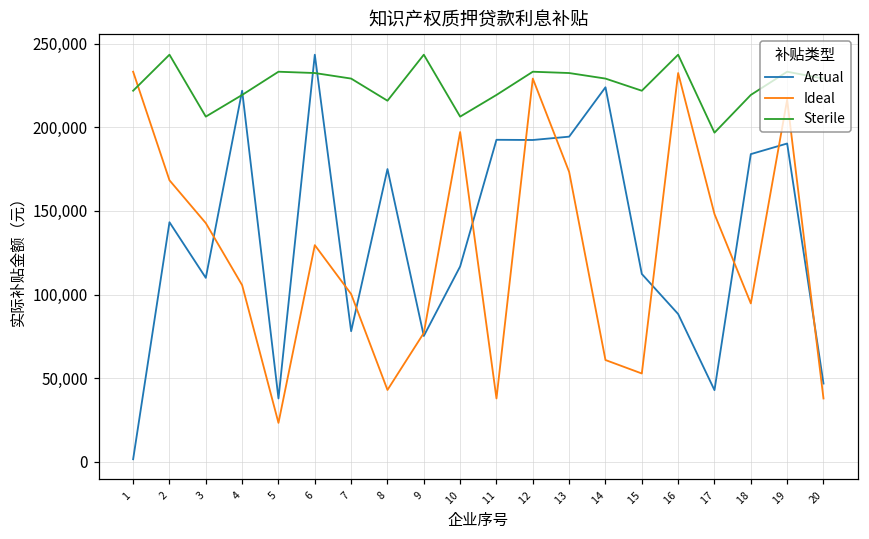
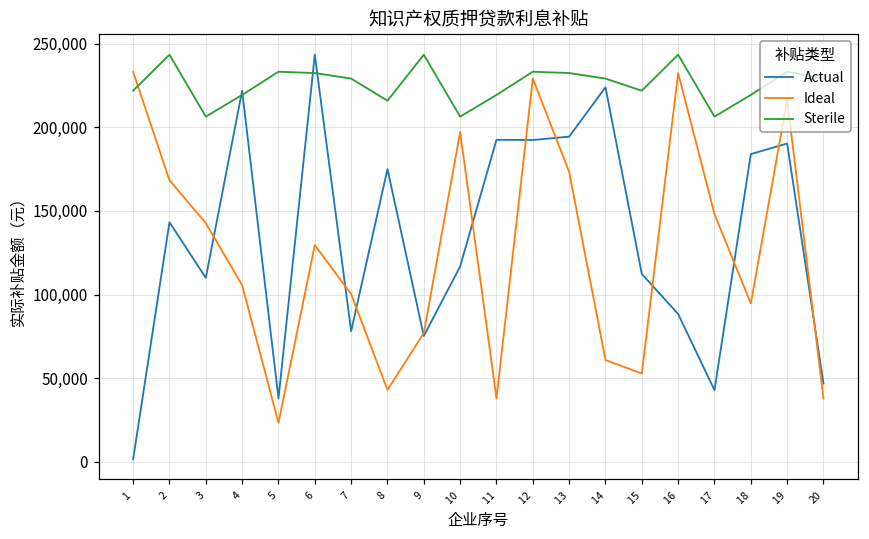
  {
    "Actual": {
      "1": "2,000",
      "2": "143,000",
      "3": "110,000",
      "4": "222,000",
      "5": "38,000",
      "6": "243,000",
      "7": "78,000",
      "8": "175,000",
      "9": "75,000",
      "10": "117,000",
      "11": "193,000",
      "12": "192,000",
      "13": "194,000",
      "14": "224,000",
      "15": "112,000",
      "16": "88,000",
      "17": "43,000",
      "18": "184,000",
      "19": "190,000",
      "20": "47,000"
    },
    "Ideal": {
      "1": "233,000",
      "2": "168,000",
      "3": "143,000",
      "4": "106,000",
      "5": "23,000",
      "6": "130,000",
      "7": "100,000",
      "8": "43,000",
      "9": "77,000",
      "10": "197,000",
      "11": "38,000",
      "12": "229,000",
      "13": "173,000",
      "14": "61,000",
      "15": "53,000",
      "16": "232,000",
      "17": "148,000",
      "18": "95,000",
      "20": "38,000"
    },
    "Sterile": {
      "1": "222,000",
      "2": "243,000",
      "3": "206,000",
      "4": "219,000",
      "5": "233,000",
      "6": "232,000",
      "7": "229,000",
      "8": "216,000",
      "9": "243,000",
      "10": "206,000",
      "11": "219,000",
      "12": "233,000",
      "13": "232,000",
      "14": "229,000",
      "15": "222,000",
      "16": "243,000",
-     "17": "197,000",
+     "17": "206,000",
      "18": "219,000"
    }
  }
